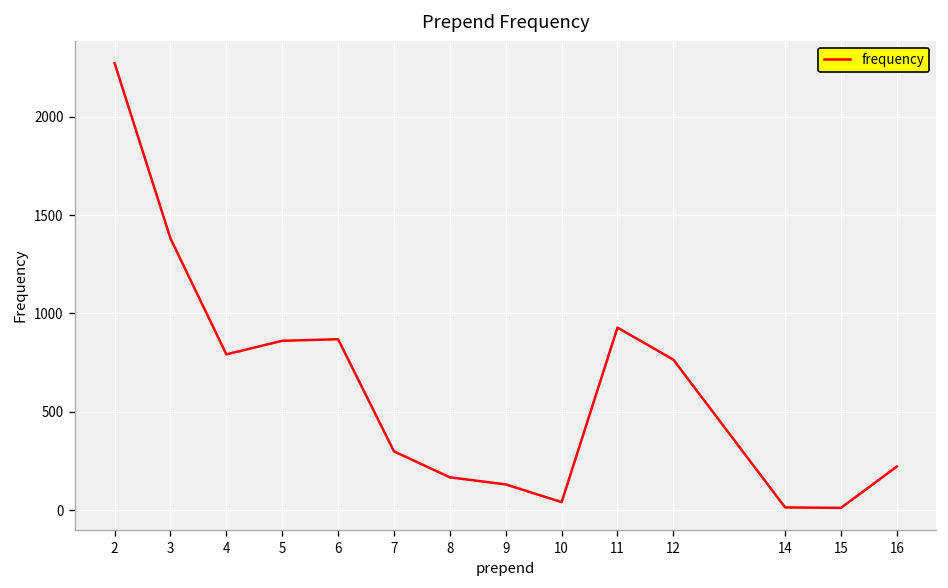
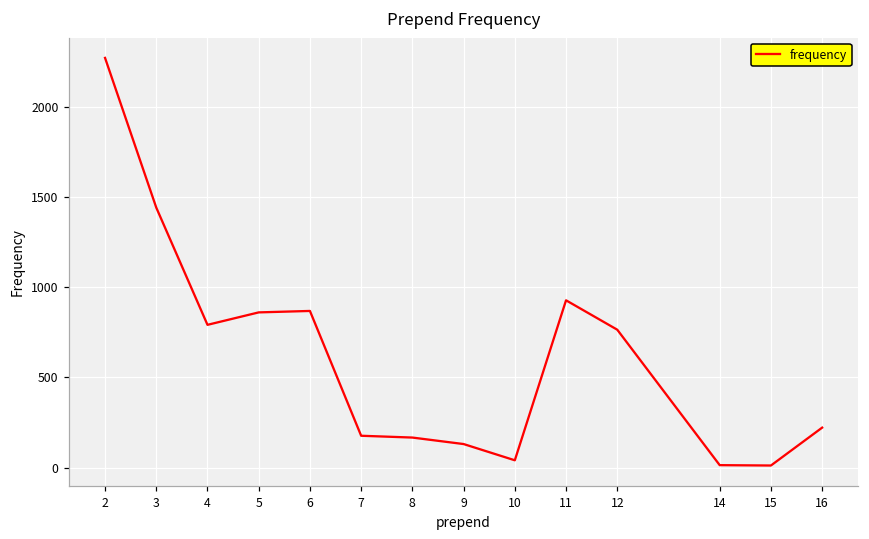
  {
    "2": 2270,
-   "3": 1380,
+   "3": 1440,
    "4": 790,
    "5": 860,
    "6": 870,
-   "7": 300,
+   "7": 180,
    "8": 170,
    "9": 130,
    "10": 40,
    "11": 930,
    "12": 770,
    "14": 10,
    "15": 10,
    "16": 220
  }
